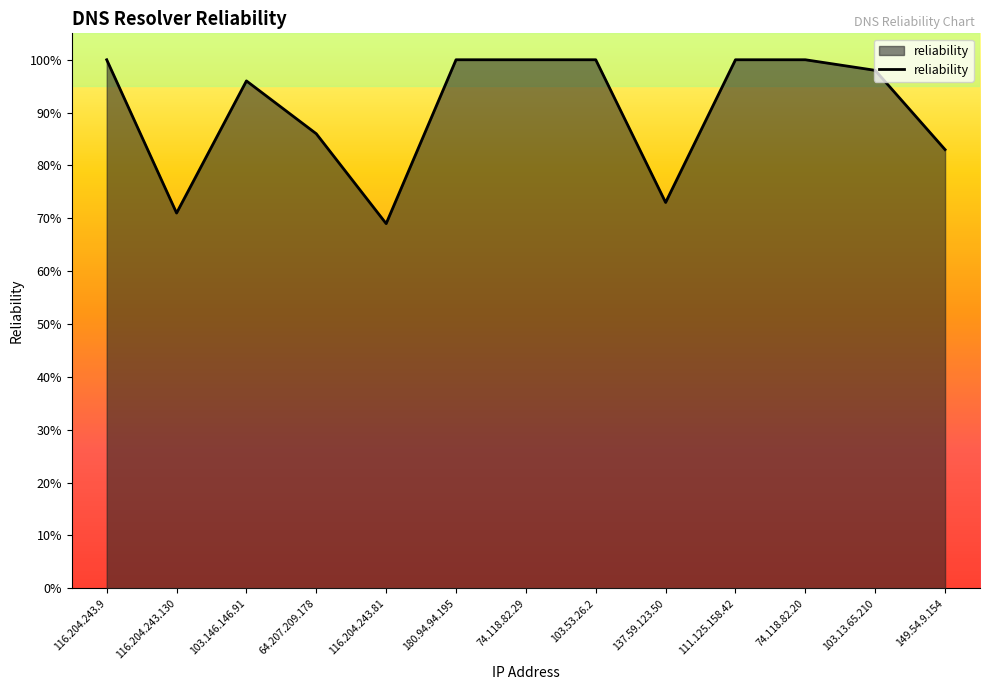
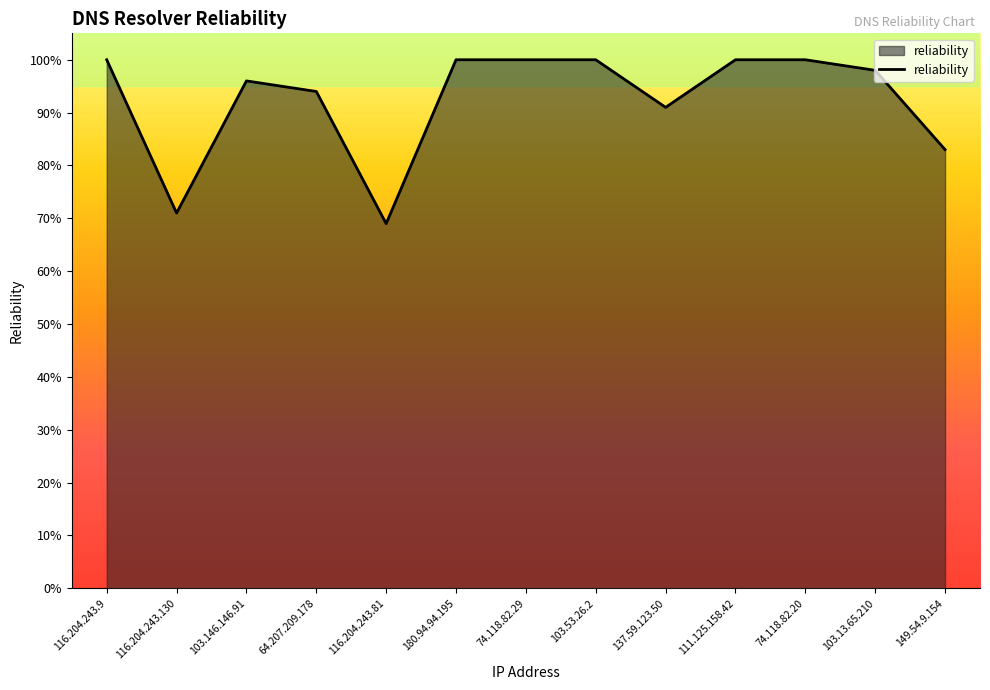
  {
    "116.204.243.9": "100%",
    "116.204.243.130": "71%",
    "103.146.146.91": "96%",
-   "64.207.209.178": "86%",
+   "64.207.209.178": "94%",
    "116.204.243.81": "69%",
    "180.94.94.195": "100%",
    "74.118.82.29": "100%",
    "103.53.26.2": "100%",
-   "137.59.123.50": "73%",
+   "137.59.123.50": "91%",
    "111.125.158.42": "100%",
    "74.118.82.20": "100%",
    "149.54.9.154": "83%"
  }
